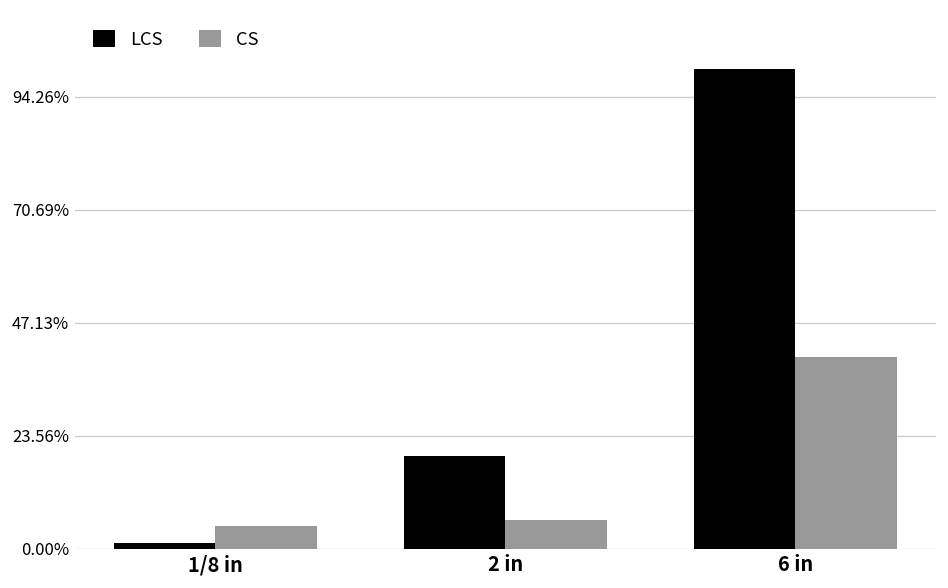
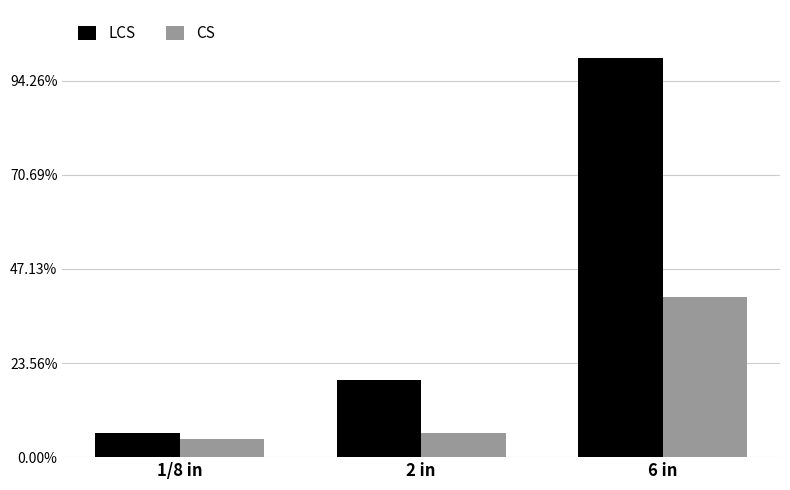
  {
    "LCS": {
-     "1/8 in": "1%",
+     "1/8 in": "6%",
      "2 in": "19%",
      "6 in": "100%"
    },
    "CS": {
      "1/8 in": "5%",
      "2 in": "6%",
      "6 in": "40%"
    }
  }
